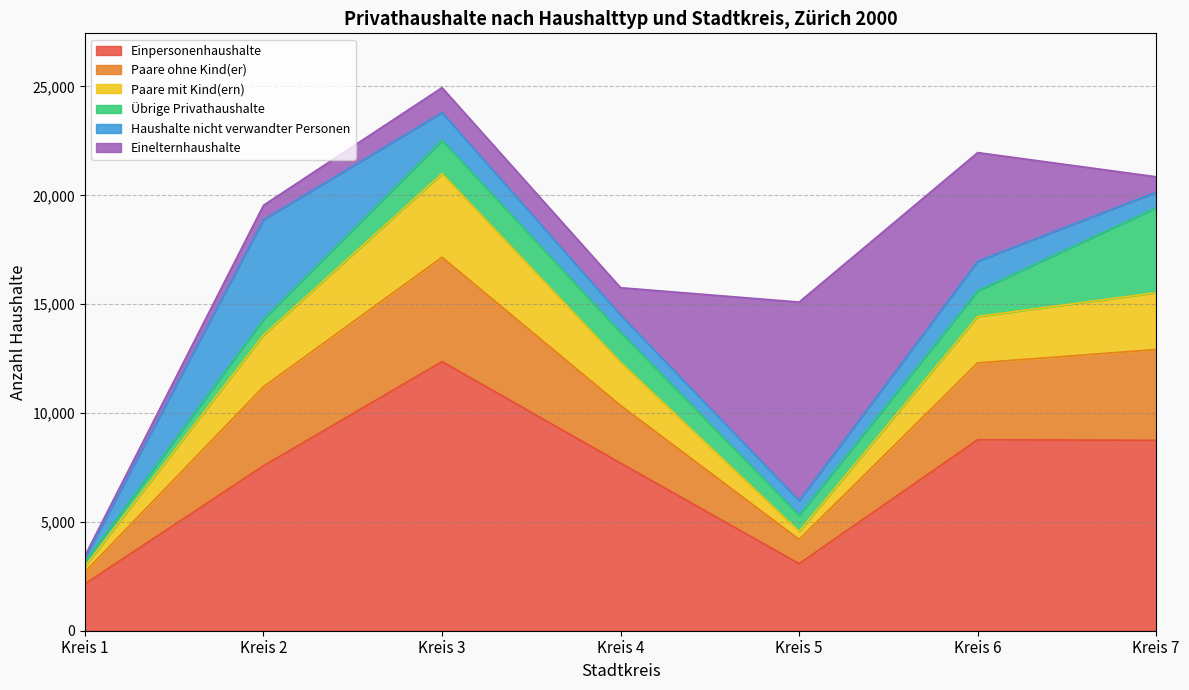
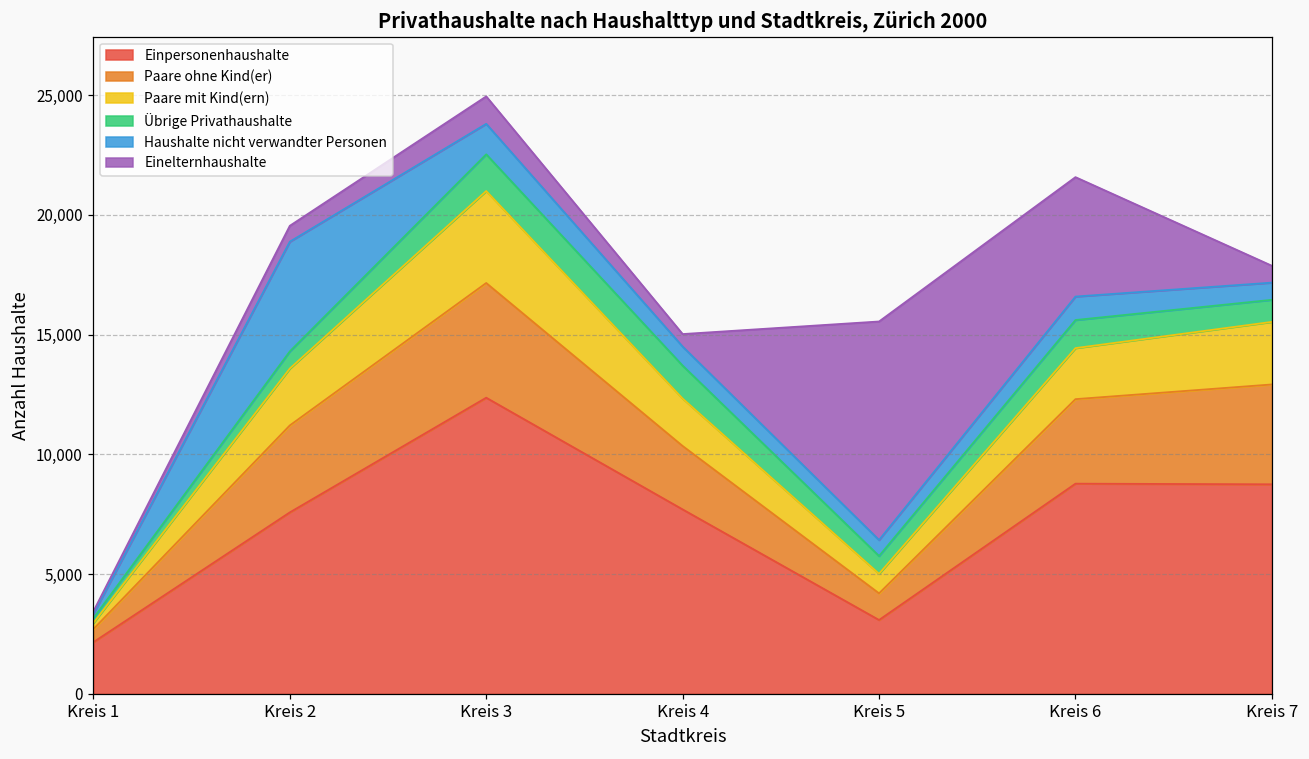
  {
    "Paare mit Kind(ern)": {
      "Kreis 1": "300",
      "Kreis 2": "2,400",
      "Kreis 3": "3,800",
      "Kreis 4": "2,000",
-     "Kreis 5": "400",
+     "Kreis 5": "800",
      "Kreis 6": "2,100",
      "Kreis 7": "2,600"
    },
    "Übrige Privathaushalte": {
      "Kreis 1": "200",
      "Kreis 2": "700",
      "Kreis 3": "1,500",
      "Kreis 4": "1,400",
      "Kreis 5": "700",
      "Kreis 6": "1,200",
-     "Kreis 7": "3,900"
+     "Kreis 7": "900"
    },
    "Haushalte nicht verwandter Personen": {
      "Kreis 2": "4,600",
      "Kreis 3": "1,300",
      "Kreis 4": "800",
      "Kreis 5": "700",
-     "Kreis 6": "1,400",
+     "Kreis 6": "1,000",
      "Kreis 7": "700"
    },
    "Einelternhaushalte": {
      "Kreis 2": "700",
      "Kreis 3": "1,100",
-     "Kreis 4": "1,300",
+     "Kreis 4": "500",
      "Kreis 5": "9,100",
      "Kreis 6": "5,000",
      "Kreis 7": "700"
    }
  }
